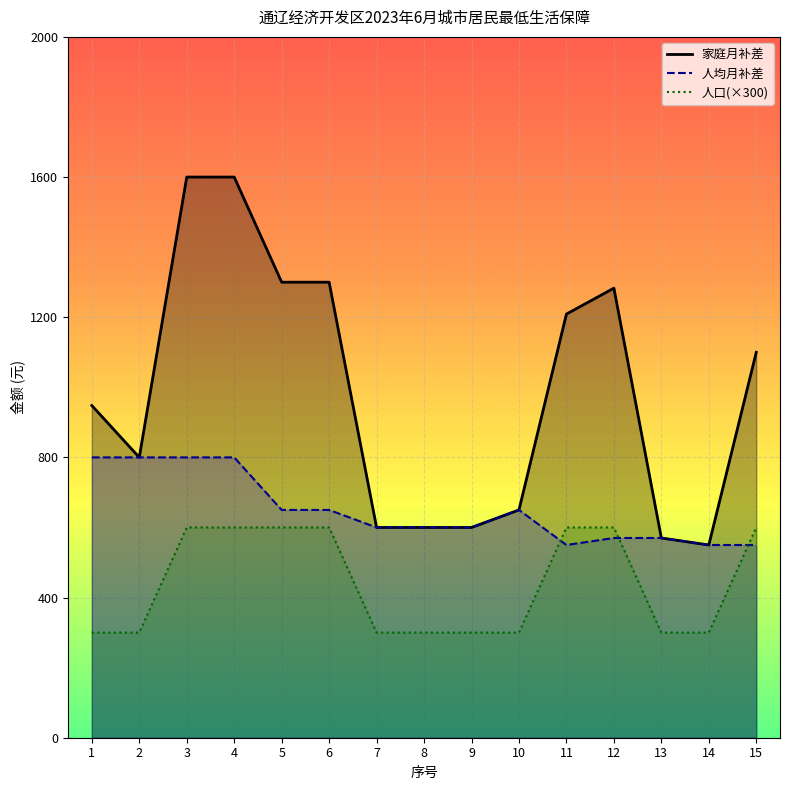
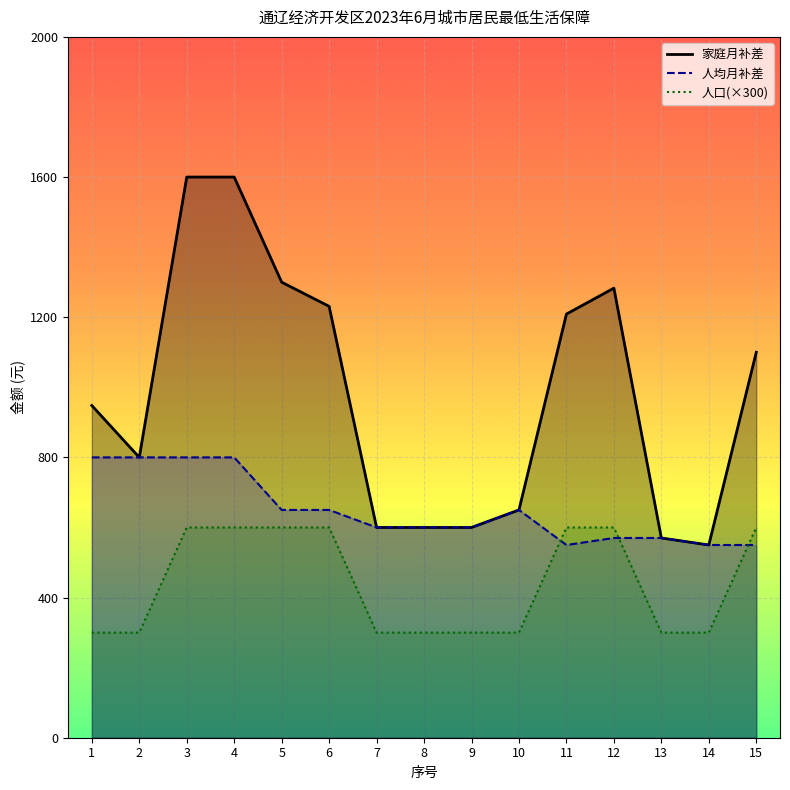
  {
    "家庭月补差": {
      "1": 950,
      "3": 1600,
      "4": 1600,
      "5": 1300,
-     "6": 1300,
+     "6": 1230,
      "11": 1210,
      "12": 1280,
      "15": 1100
    },
    "人口(×300)": {
      "1": 300,
      "2": 300,
      "3": 600,
      "4": 600,
      "5": 600,
      "6": 600,
      "7": 300,
      "8": 300,
      "9": 300,
      "10": 300,
      "11": 600,
      "12": 600,
      "13": 300,
      "14": 300,
      "15": 600
    }
  }
